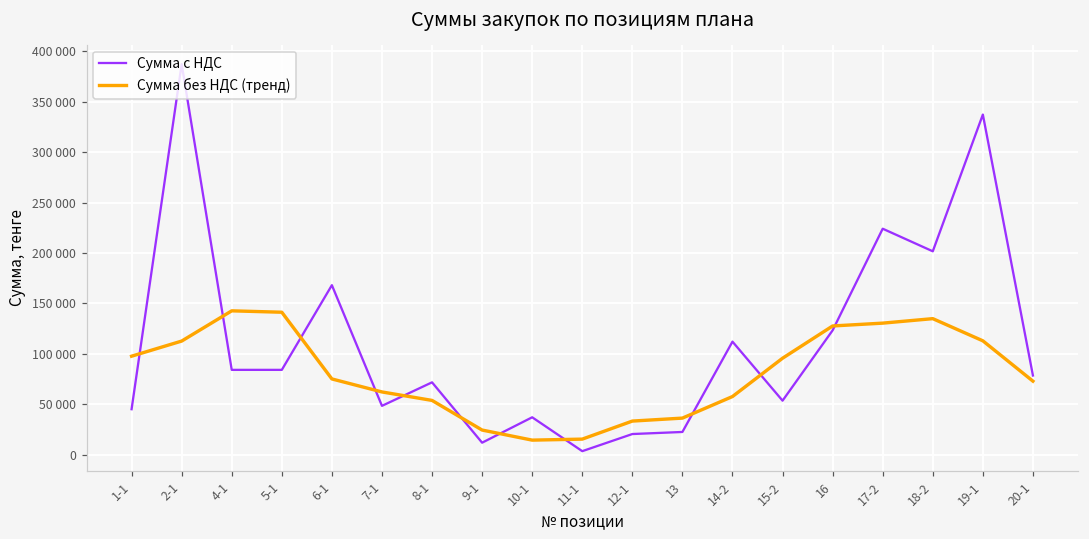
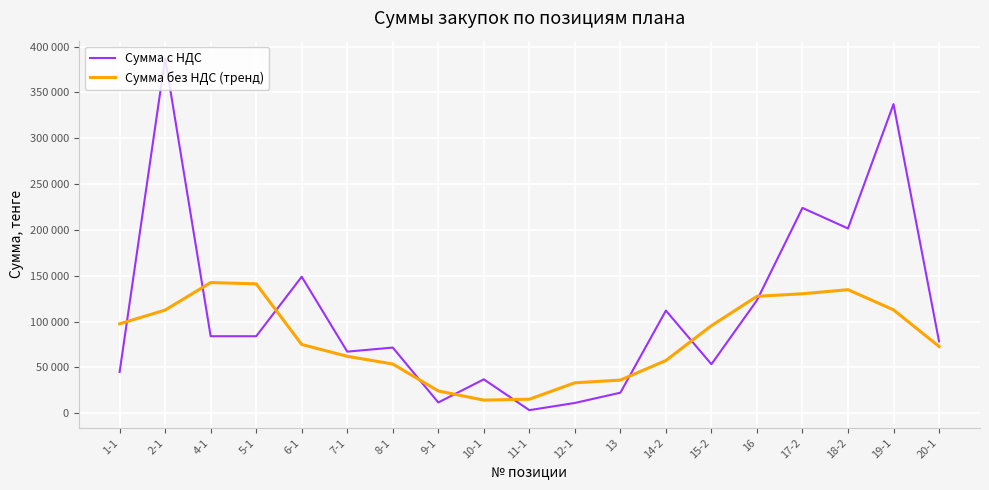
  {
    "Сумма с НДС": {
      "1-1": 40000,
      "4-1": 80000,
      "5-1": 80000,
-     "6-1": 170000,
-     "7-1": 50000,
+     "6-1": 150000,
+     "7-1": 70000,
      "8-1": 70000,
      "9-1": 10000,
      "10-1": 40000,
      "11-1": 0,
-     "12-1": 20000,
+     "12-1": 10000,
      "13": 20000,
      "14-2": 110000,
      "15-2": 50000,
      "16": 120000,
      "17-2": 220000,
      "18-2": 200000,
      "19-1": 340000,
      "20-1": 80000
    },
    "Сумма без НДС (тренд)": {
      "1-1": 100000,
      "2-1": 110000,
      "4-1": 140000,
      "5-1": 140000,
      "6-1": 80000,
      "7-1": 60000,
      "8-1": 50000,
      "9-1": 20000,
      "10-1": 10000,
      "11-1": 20000,
      "12-1": 30000,
      "13": 40000,
      "14-2": 60000,
      "15-2": 100000,
      "16": 130000,
      "17-2": 130000,
      "18-2": 130000,
      "19-1": 110000,
      "20-1": 70000
    }
  }
